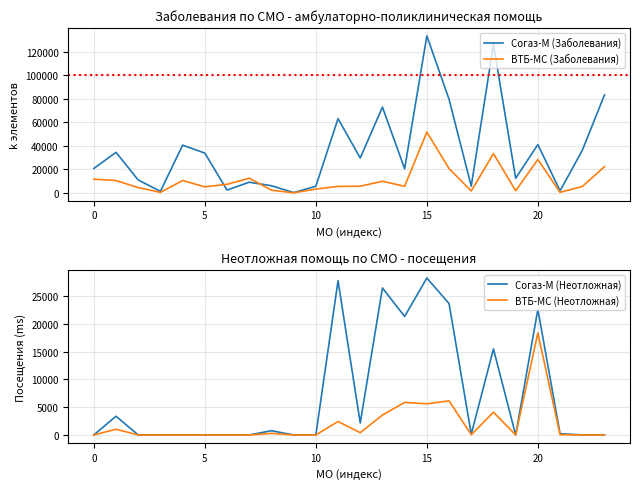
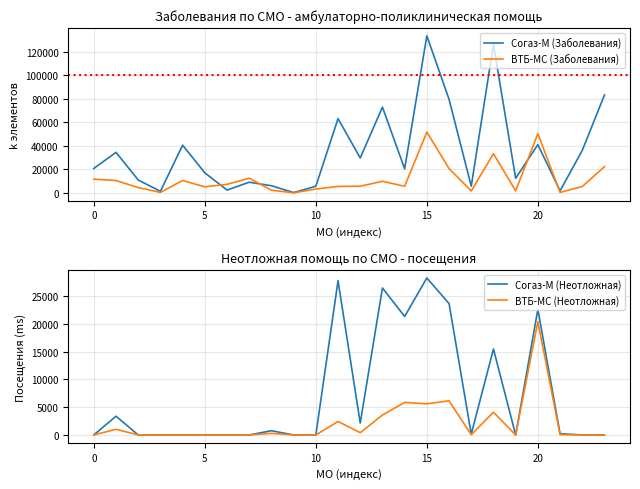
  {
    "Заболевания по СМО - амбулаторно-поликлиническая помощь": {
      "Согаз-М (Заболевания)": {
        "0": 21000,
-       "5": 34000,
+       "5": 17000,
        "10": 6000,
        "15": 133000,
        "20": 41000
      },
      "ВТБ-МС (Заболевания)": {
        "0": 12000,
        "5": 5000,
        "10": 3000,
        "15": 52000,
-       "20": 28000
+       "20": 50000
      }
    },
    "Неотложная помощь по СМО - посещения": {
      "Согаз-М (Неотложная)": {
        "15": 28000
      },
      "ВТБ-МС (Неотложная)": {
        "15": 6000,
-       "20": 18000
+       "20": 20000
      }
    }
  }
